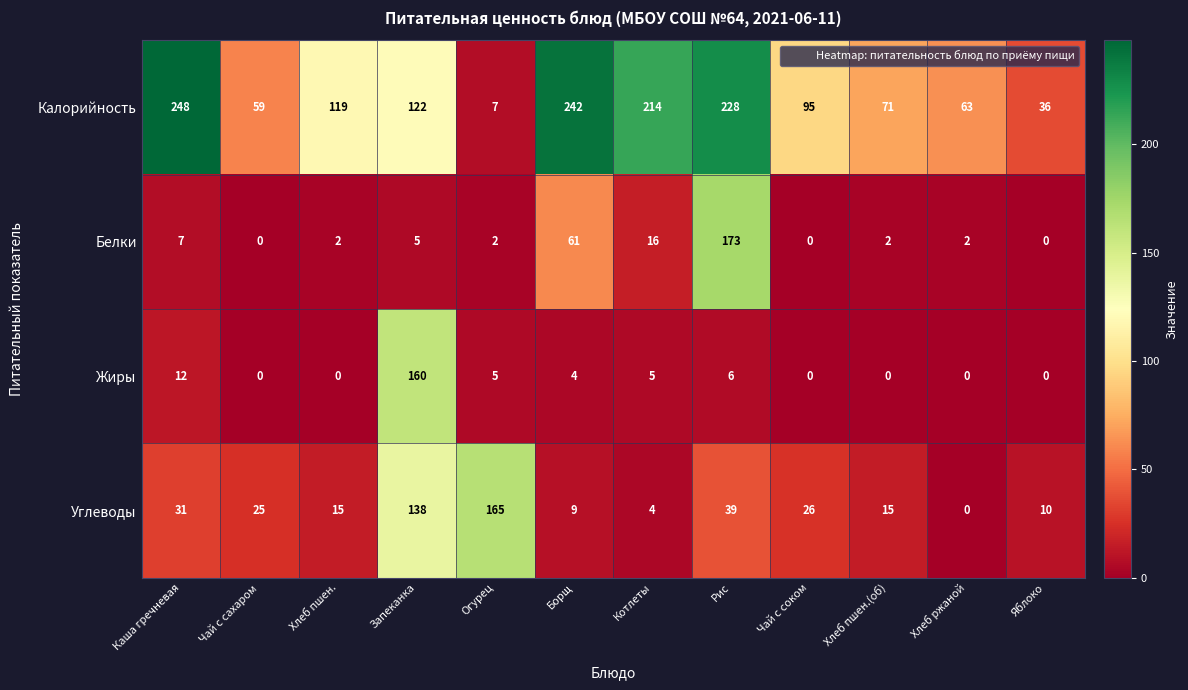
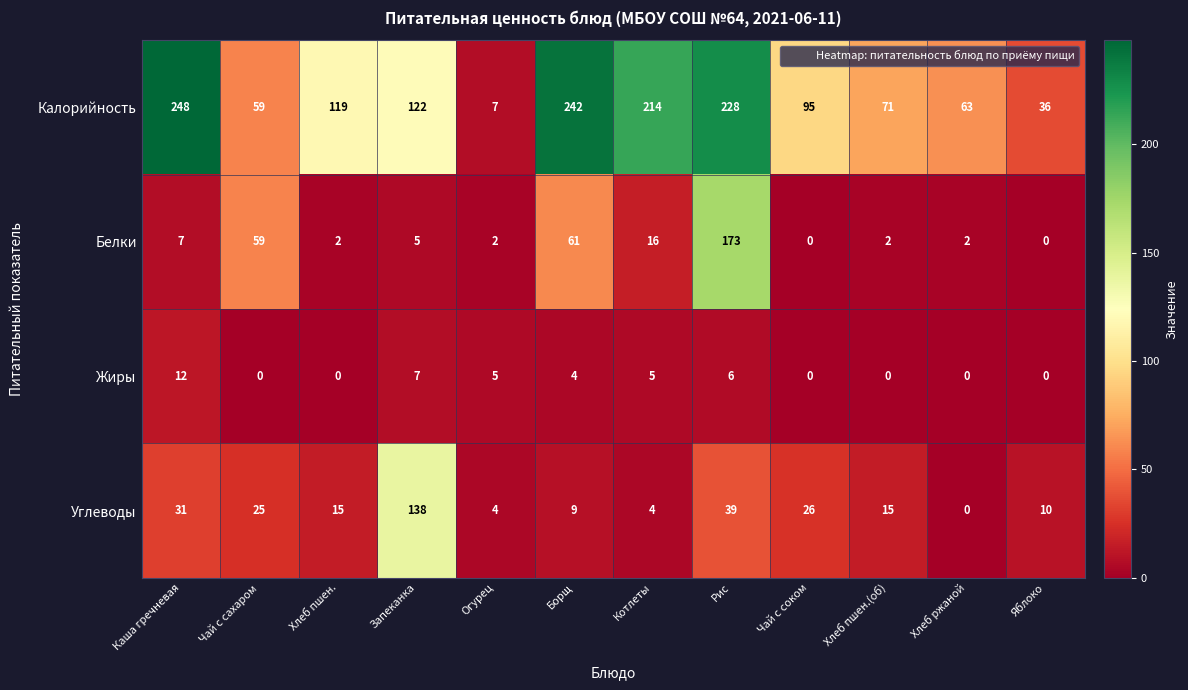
  {
    "Калорийность": {
      "Каша гречневая": 248,
      "Чай с сахаром": 59,
      "Хлеб пшен.": 119,
      "Запеканка": 122,
      "Огурец": 7,
      "Борщ": 242,
      "Котлеты": 214,
      "Рис": 228,
      "Чай с соком": 95,
      "Хлеб пшен.(об)": 71,
      "Хлеб ржаной": 63,
      "Яблоко": 36
    },
    "Белки": {
      "Каша гречневая": 7,
-     "Чай с сахаром": 0,
+     "Чай с сахаром": 59,
      "Хлеб пшен.": 2,
      "Запеканка": 5,
      "Огурец": 2,
      "Борщ": 61,
      "Котлеты": 16,
      "Рис": 173,
      "Чай с соком": 0,
      "Хлеб пшен.(об)": 2,
      "Хлеб ржаной": 2,
      "Яблоко": 0
    },
    "Жиры": {
      "Каша гречневая": 12,
      "Чай с сахаром": 0,
      "Хлеб пшен.": 0,
-     "Запеканка": 160,
+     "Запеканка": 7,
      "Огурец": 5,
      "Борщ": 4,
      "Котлеты": 5,
      "Рис": 6,
      "Чай с соком": 0,
      "Хлеб пшен.(об)": 0,
      "Хлеб ржаной": 0,
      "Яблоко": 0
    },
    "Углеводы": {
      "Каша гречневая": 31,
      "Чай с сахаром": 25,
      "Хлеб пшен.": 15,
      "Запеканка": 138,
-     "Огурец": 165,
+     "Огурец": 4,
      "Борщ": 9,
      "Котлеты": 4,
      "Рис": 39,
      "Чай с соком": 26,
      "Хлеб пшен.(об)": 15,
      "Хлеб ржаной": 0,
      "Яблоко": 10
    }
  }
